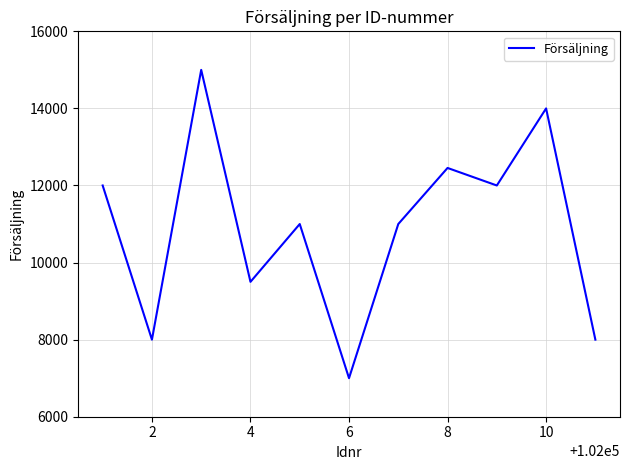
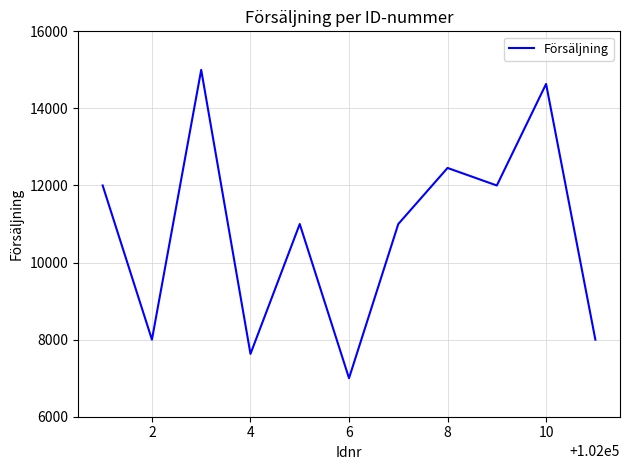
  {
    "2": 8000,
-   "4": 9500,
+   "4": 7600,
    "6": 7000,
    "8": 12500,
-   "10": 14000
+   "10": 14600
  }
